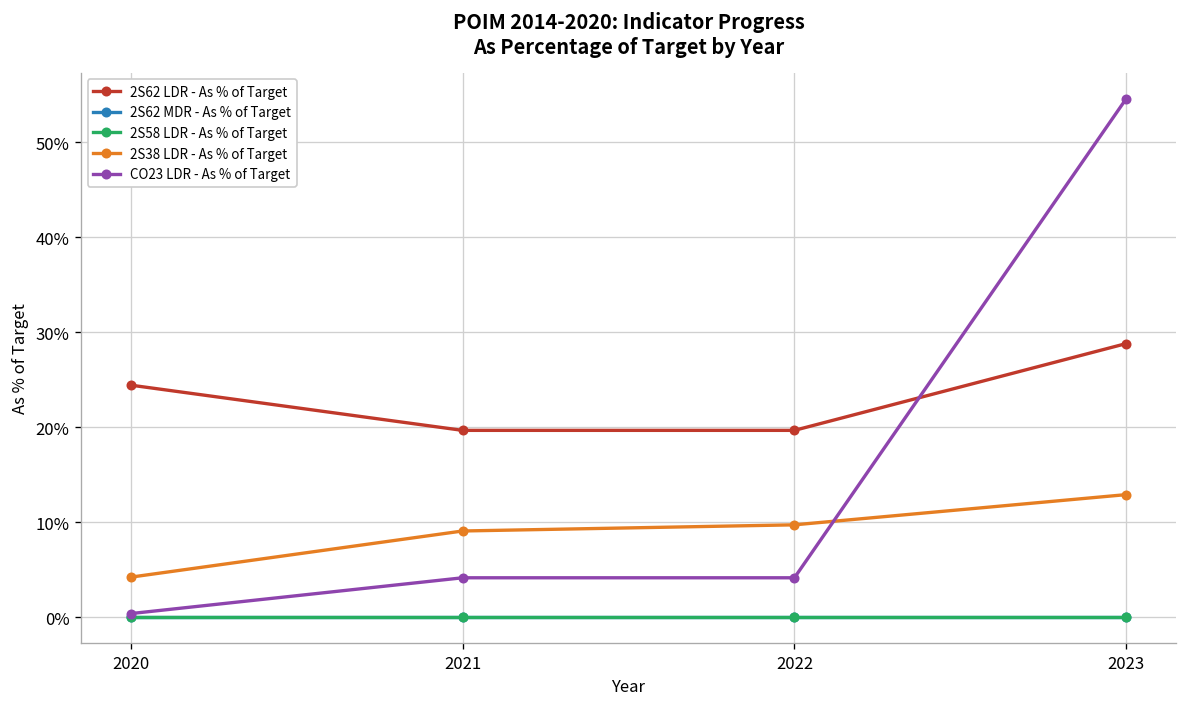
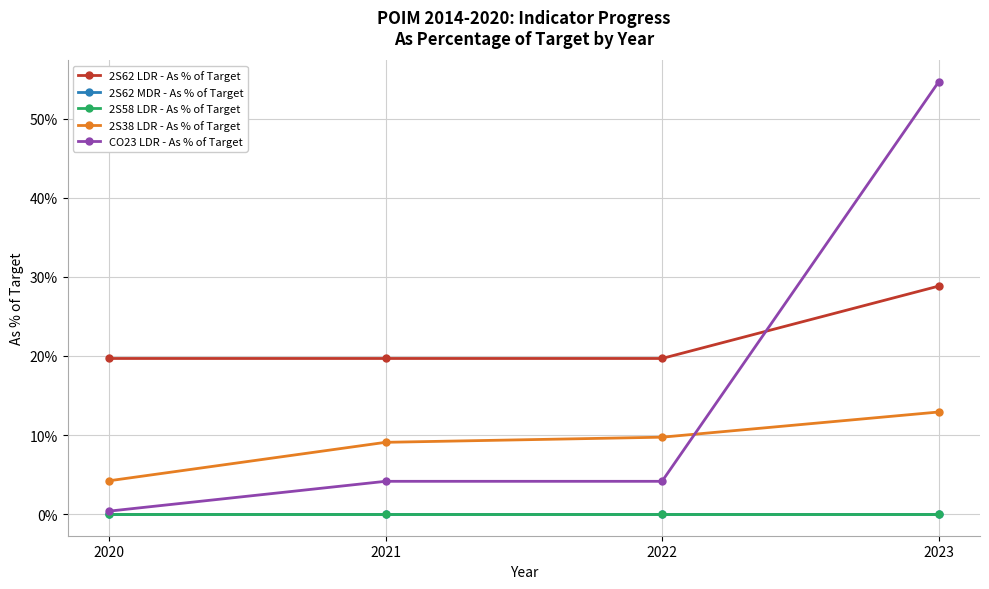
  {
    "2S62 LDR - As % of Target": {
-     "2020": "24%",
+     "2020": "20%",
      "2021": "20%",
      "2022": "20%",
      "2023": "29%"
    },
    "2S58 LDR - As % of Target": {
      "2020": "0%",
      "2021": "0%",
      "2022": "0%",
      "2023": "0%"
    },
    "2S38 LDR - As % of Target": {
      "2020": "4%",
      "2021": "9%",
      "2022": "10%",
      "2023": "13%"
    },
    "CO23 LDR - As % of Target": {
      "2020": "0%",
      "2021": "4%",
      "2022": "4%",
      "2023": "55%"
    }
  }
